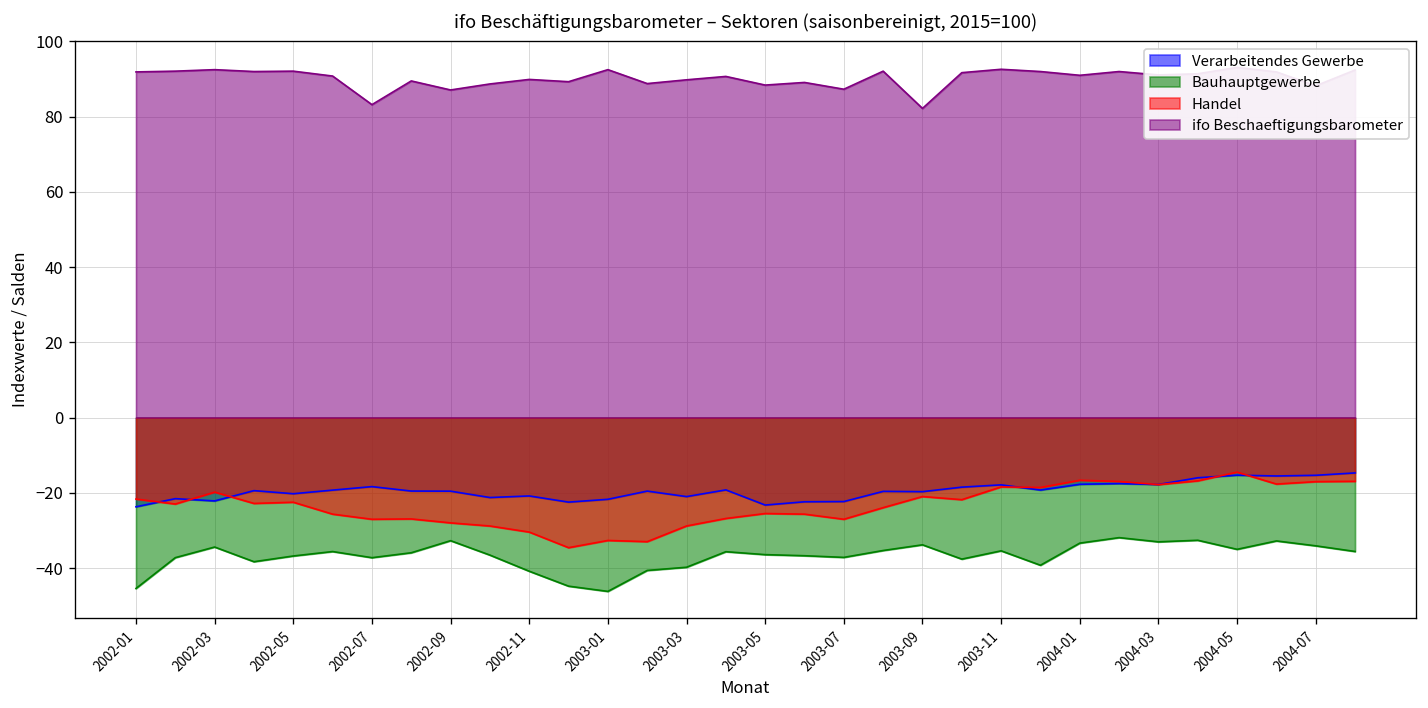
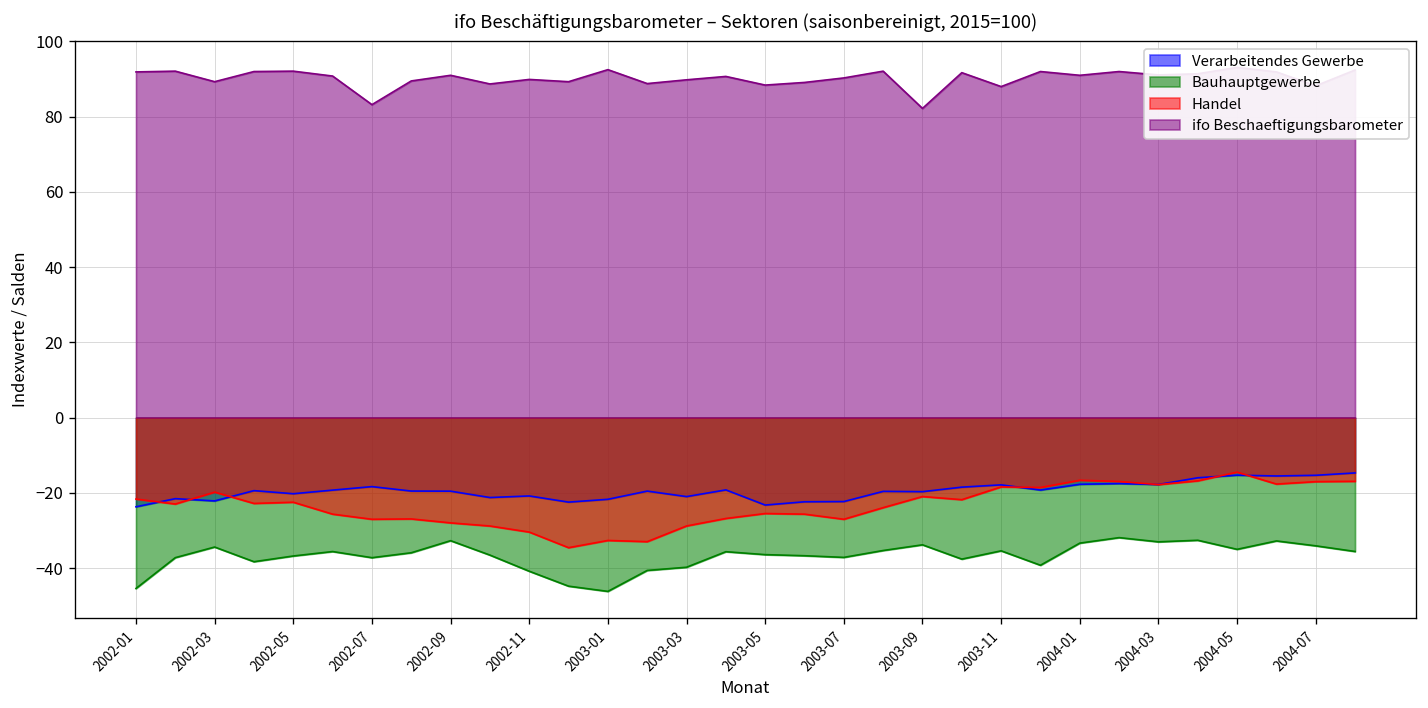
  {
    "ifo Beschaeftigungsbarometer": {
      "2002-01": 92,
-     "2002-03": 93,
+     "2002-03": 89,
      "2002-05": 92,
      "2002-07": 83,
-     "2002-09": 87,
+     "2002-09": 91,
      "2002-11": 90,
      "2003-01": 93,
      "2003-03": 90,
      "2003-05": 88,
-     "2003-07": 87,
+     "2003-07": 90,
      "2003-09": 82,
-     "2003-11": 93,
+     "2003-11": 88,
      "2004-01": 91
    }
  }
